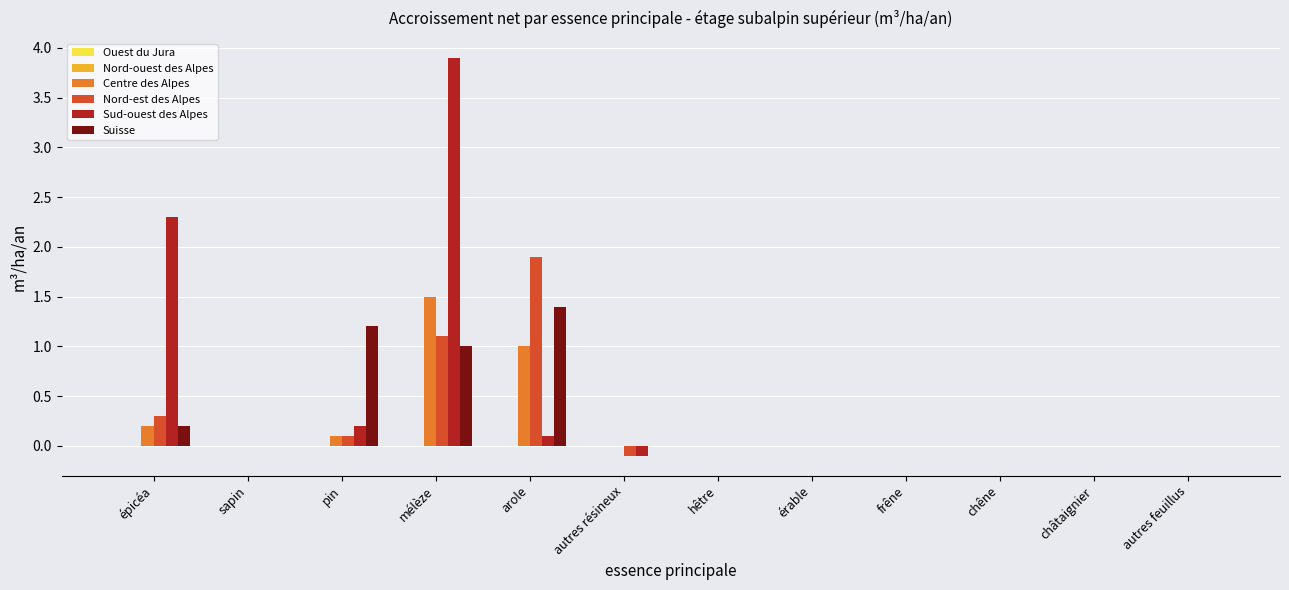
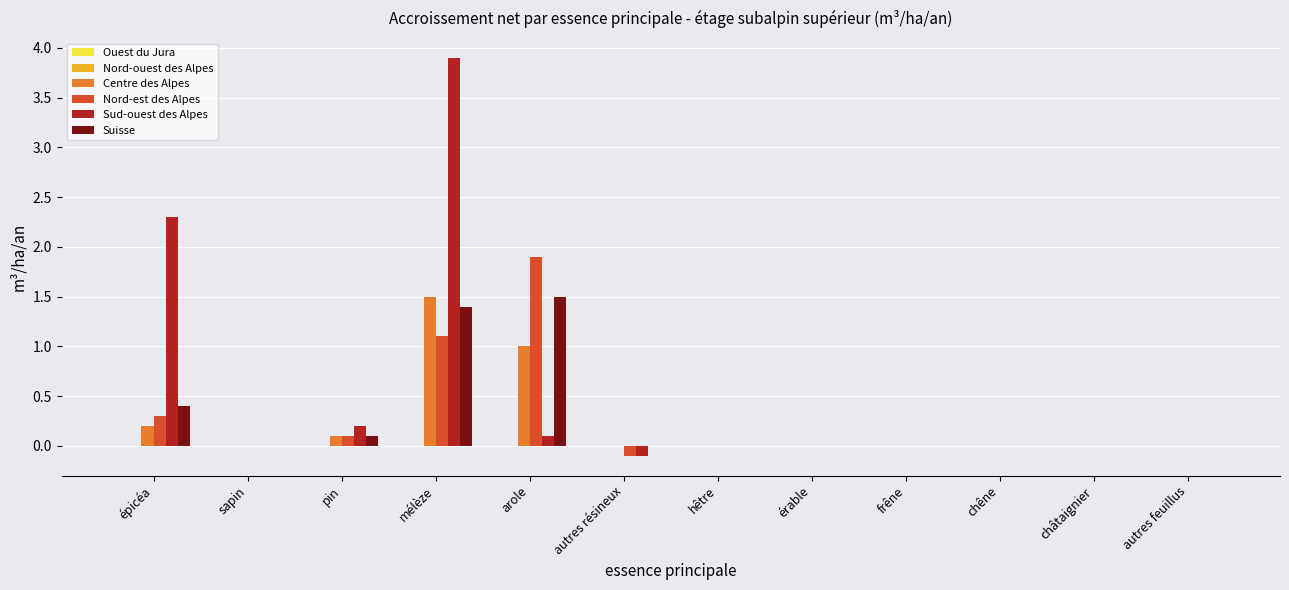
  {
    "Suisse": {
-     "épicéa": 0.2,
+     "épicéa": 0.4,
      "sapin": 0.0,
-     "pin": 1.2,
-     "mélèze": 1.0,
-     "arole": 1.4,
+     "pin": 0.1,
+     "mélèze": 1.4,
+     "arole": 1.5,
      "autres résineux": 0.0,
      "hêtre": 0.0,
      "érable": 0.0,
      "frêne": 0.0,
      "chêne": 0.0,
      "châtaignier": 0.0,
      "autres feuillus": 0.0
    }
  }
